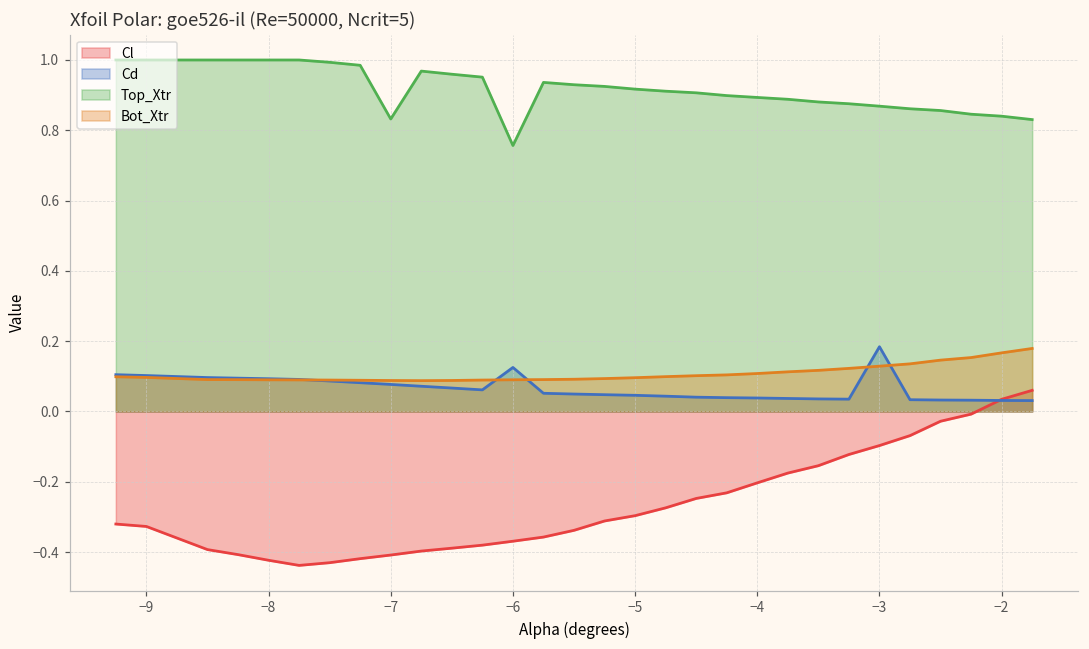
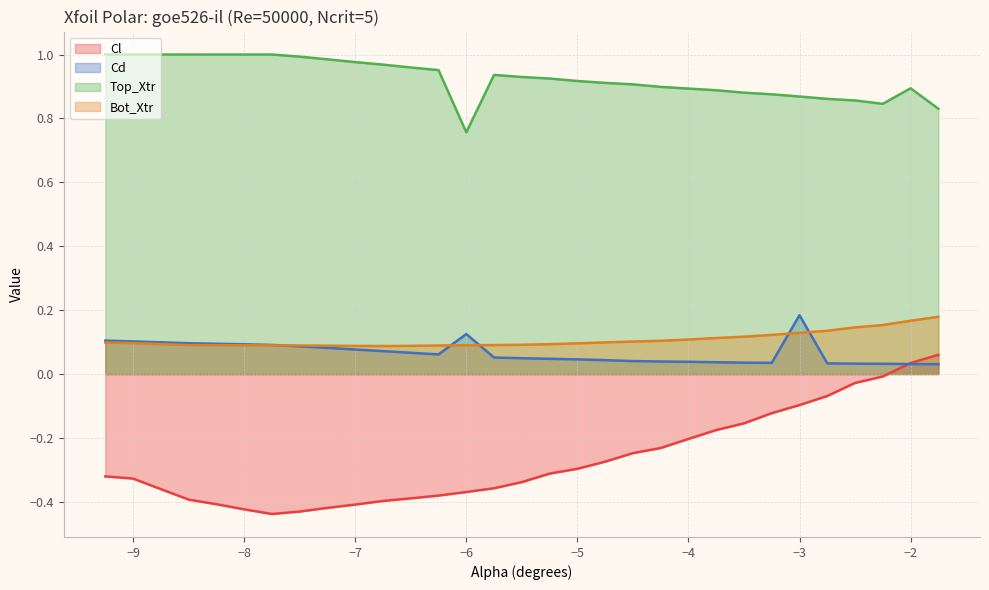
  {
    "Cd": {
      "−7": 0.08,
      "−6": 0.13,
      "−5": 0.05,
      "−4": 0.04,
      "−3": 0.18
    },
    "Top_Xtr": {
      "−8": 1.00,
-     "−7": 0.83,
+     "−7": 0.98,
      "−6": 0.76,
      "−5": 0.92,
      "−4": 0.89,
      "−3": 0.87,
-     "−2": 0.84
+     "−2": 0.89
    }
  }
